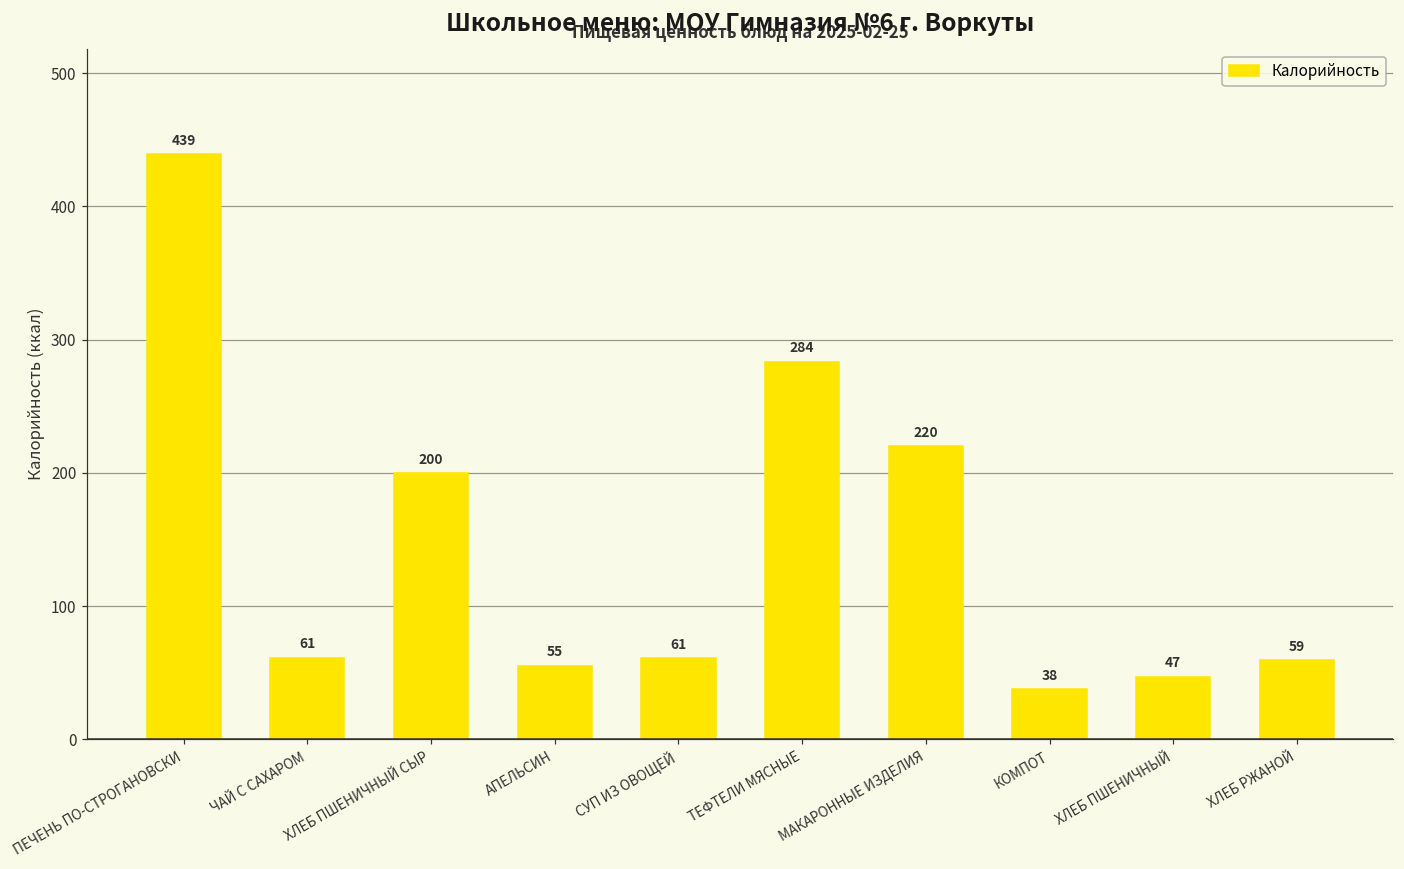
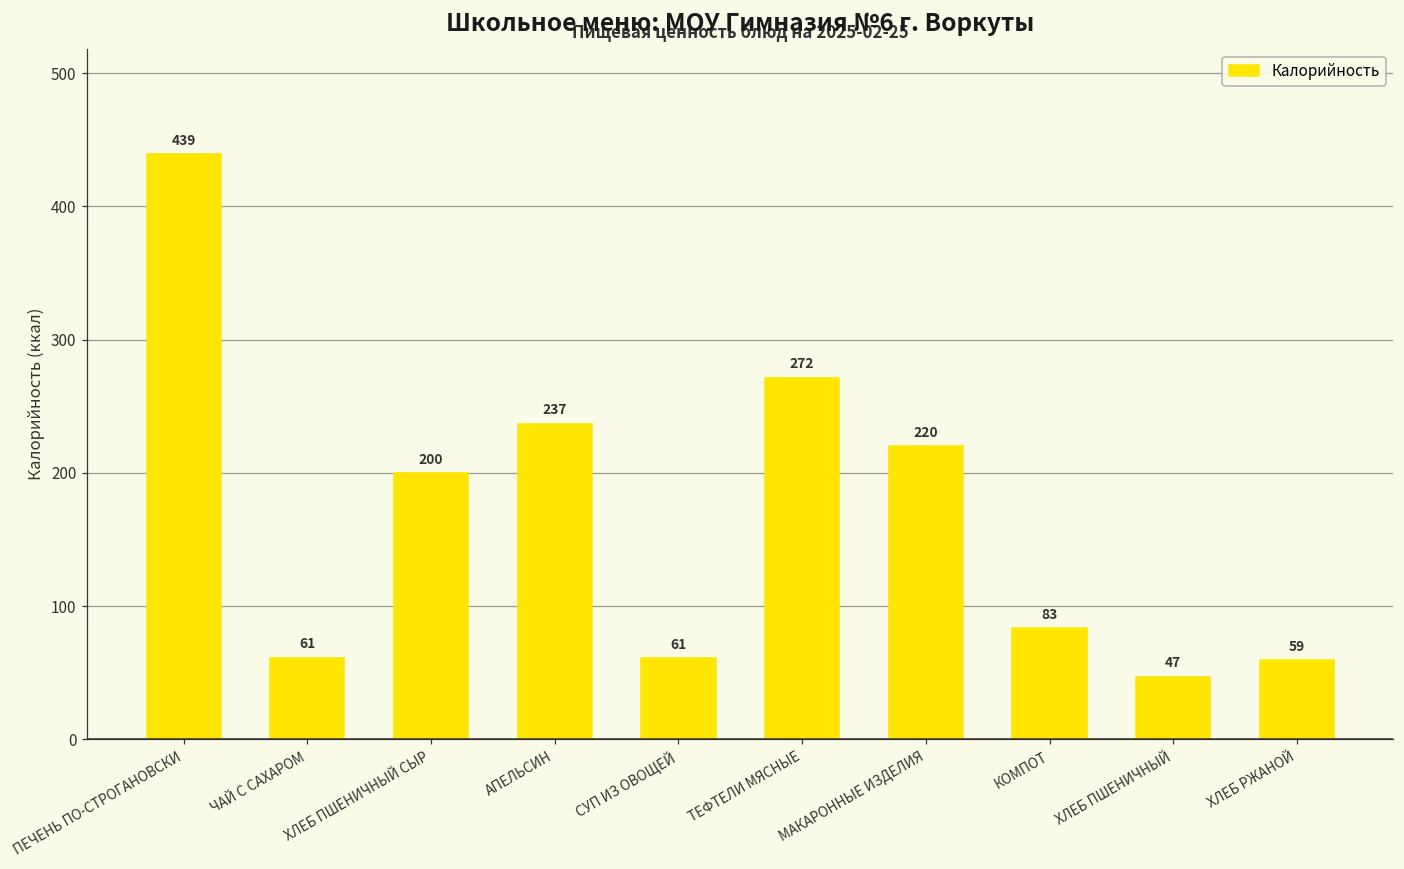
  {
    "ПЕЧЕНЬ ПО-СТРОГАНОВСКИ": 439,
    "ЧАЙ С САХАРОМ": 61,
    "ХЛЕБ ПШЕНИЧНЫЙ СЫР": 200,
-   "АПЕЛЬСИН": 55,
+   "АПЕЛЬСИН": 237,
    "СУП ИЗ ОВОЩЕЙ": 61,
-   "ТЕФТЕЛИ МЯСНЫЕ": 284,
+   "ТЕФТЕЛИ МЯСНЫЕ": 272,
    "МАКАРОННЫЕ ИЗДЕЛИЯ": 220,
-   "КОМПОТ": 38,
+   "КОМПОТ": 83,
    "ХЛЕБ ПШЕНИЧНЫЙ": 47,
    "ХЛЕБ РЖАНОЙ": 59
  }
